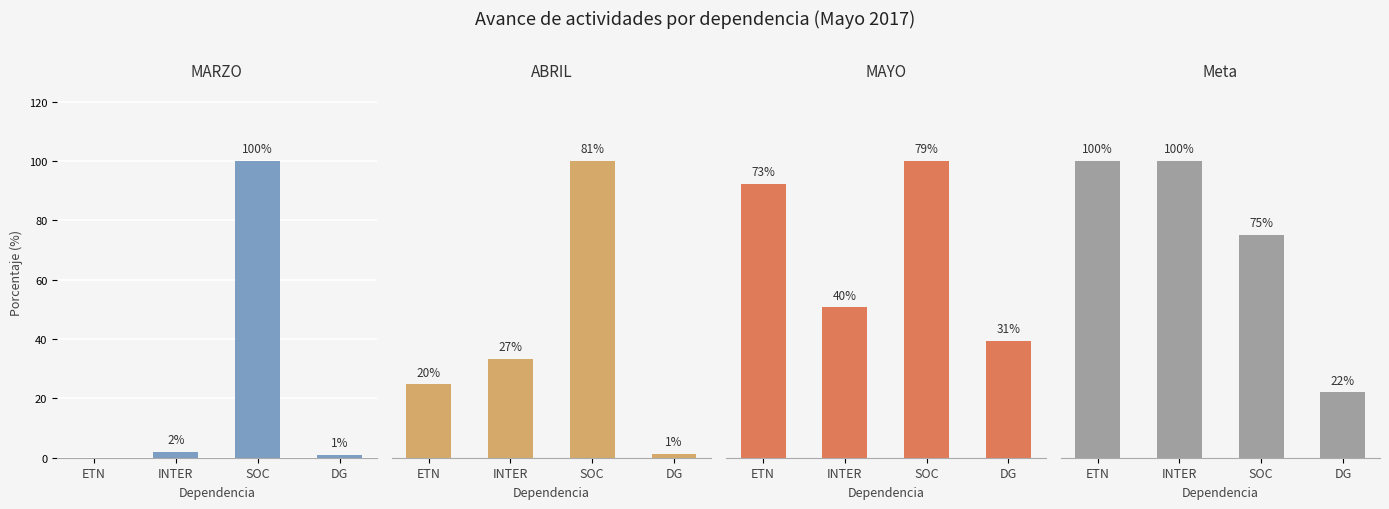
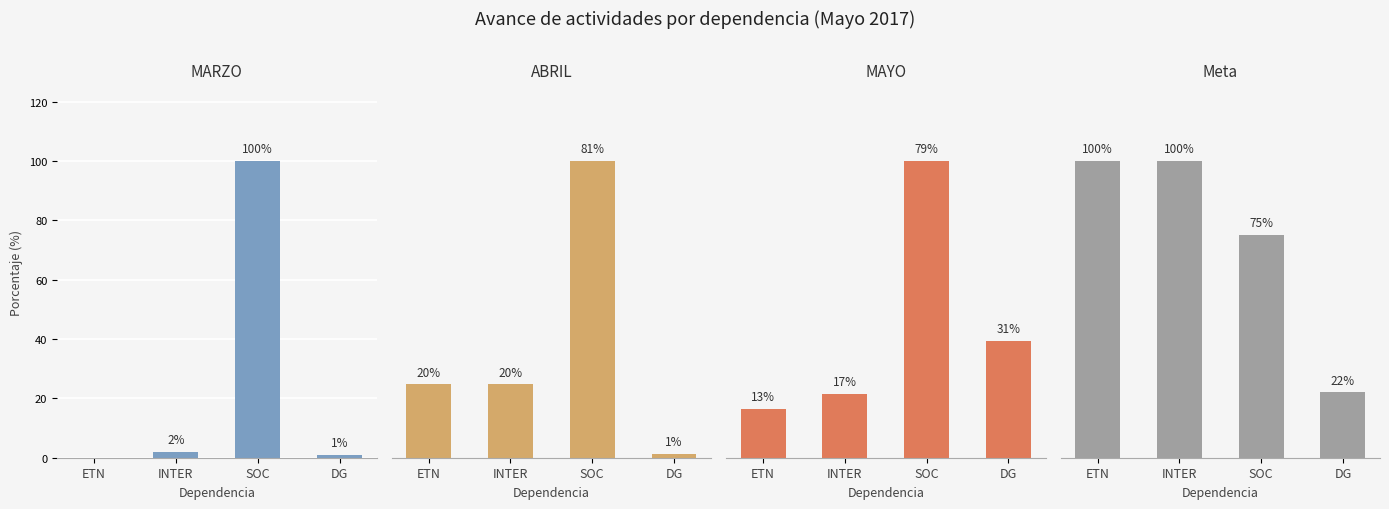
  {
    "MARZO": {
      "INTER": "2%",
      "SOC": "100%",
      "DG": "1%"
    },
    "ABRIL": {
      "ETN": "20%",
-     "INTER": "27%",
+     "INTER": "20%",
      "SOC": "81%",
      "DG": "1%"
    },
    "MAYO": {
-     "ETN": "73%",
-     "INTER": "40%",
+     "ETN": "13%",
+     "INTER": "17%",
      "SOC": "79%",
      "DG": "31%"
    },
    "Meta": {
      "ETN": "100%",
      "INTER": "100%",
      "SOC": "75%",
      "DG": "22%"
    }
  }
